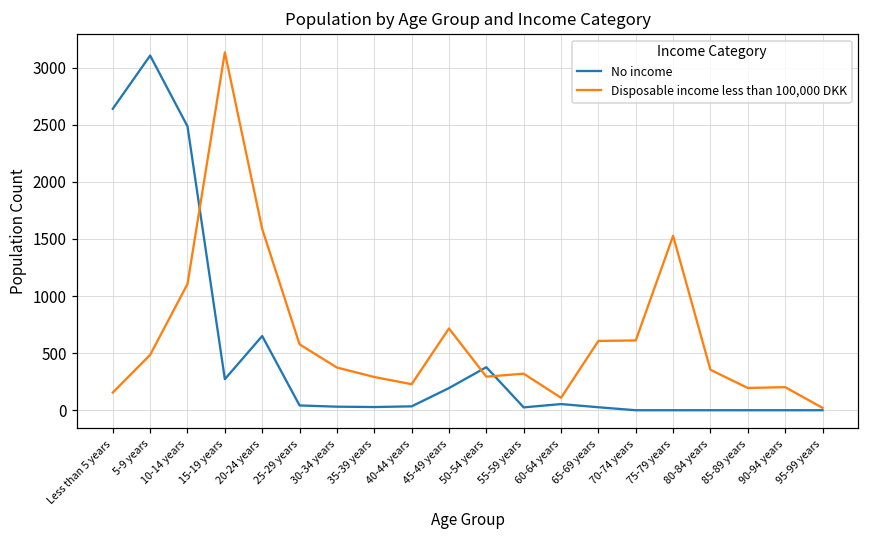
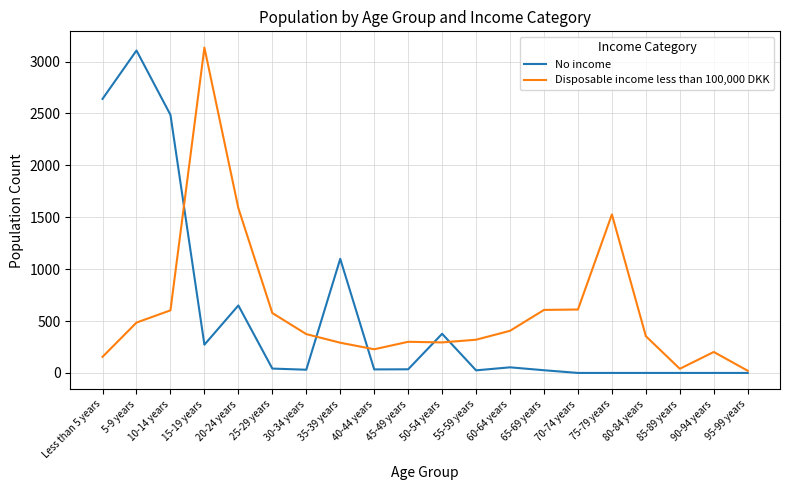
  {
    "No income": {
      "Less than 5 years": 2640,
      "5-9 years": 3110,
      "10-14 years": 2490,
      "15-19 years": 270,
      "20-24 years": 650,
      "25-29 years": 40,
      "30-34 years": 30,
-     "35-39 years": 30,
+     "35-39 years": 1100,
      "40-44 years": 30,
-     "45-49 years": 190,
+     "45-49 years": 40,
      "50-54 years": 380,
      "55-59 years": 30,
      "60-64 years": 50,
      "65-69 years": 30,
      "70-74 years": 0,
      "75-79 years": 0,
      "80-84 years": 0,
      "85-89 years": 0,
      "90-94 years": 0
    },
    "Disposable income less than 100,000 DKK": {
      "Less than 5 years": 160,
      "5-9 years": 490,
-     "10-14 years": 1110,
+     "10-14 years": 600,
      "15-19 years": 3130,
      "20-24 years": 1590,
      "25-29 years": 580,
      "30-34 years": 370,
      "35-39 years": 290,
      "40-44 years": 230,
-     "45-49 years": 720,
+     "45-49 years": 300,
      "50-54 years": 290,
      "55-59 years": 320,
-     "60-64 years": 110,
+     "60-64 years": 410,
      "65-69 years": 610,
      "70-74 years": 610,
      "75-79 years": 1530,
      "80-84 years": 350,
-     "85-89 years": 200,
+     "85-89 years": 40,
      "90-94 years": 200
    }
  }
